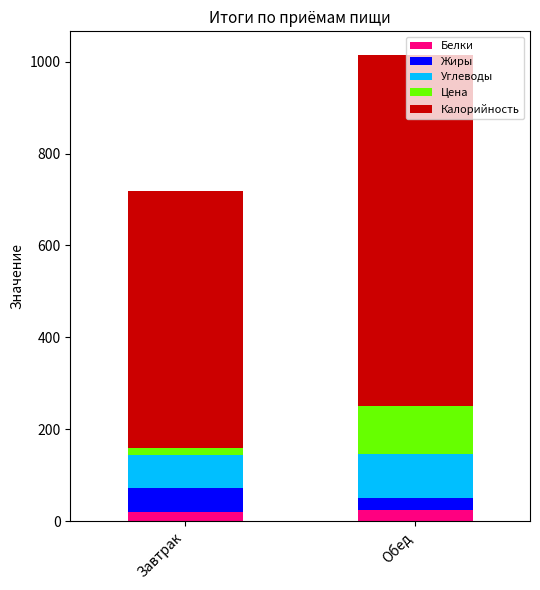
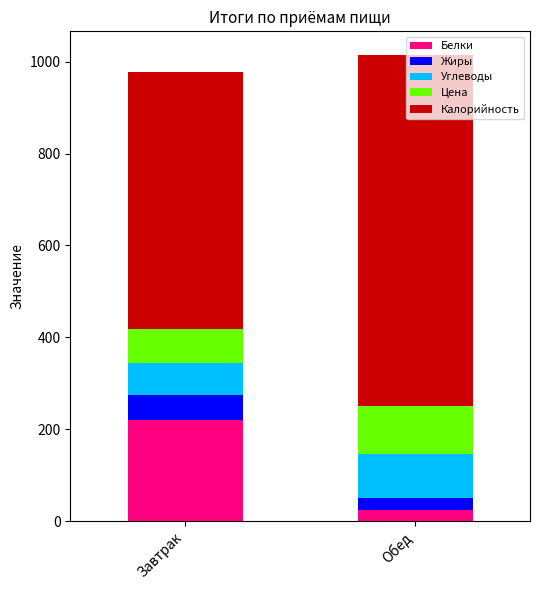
  {
    "Белки": {
-     "Завтрак": 20,
+     "Завтрак": 220,
      "Обед": 20
    },
    "Жиры": {
      "Завтрак": 50,
      "Обед": 30
    },
    "Углеводы": {
      "Завтрак": 70,
      "Обед": 100
    },
    "Цена": {
-     "Завтрак": 20,
+     "Завтрак": 70,
      "Обед": 110
    },
    "Калорийность": {
      "Завтрак": 560
    }
  }
